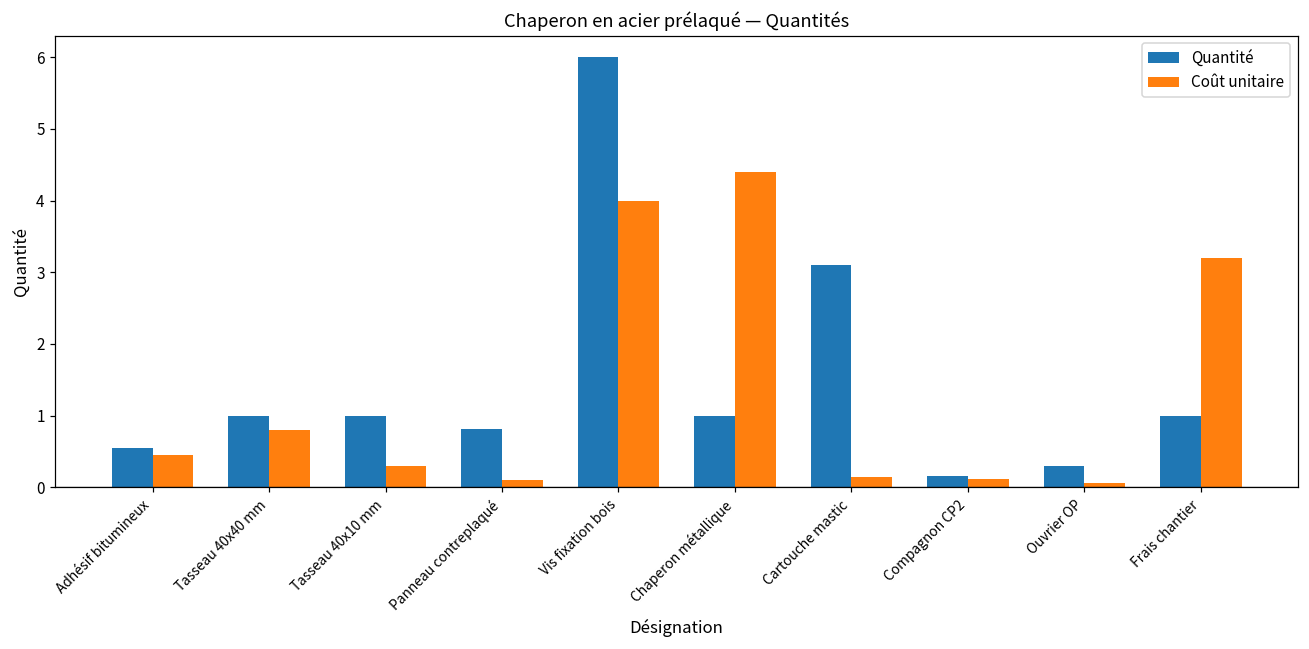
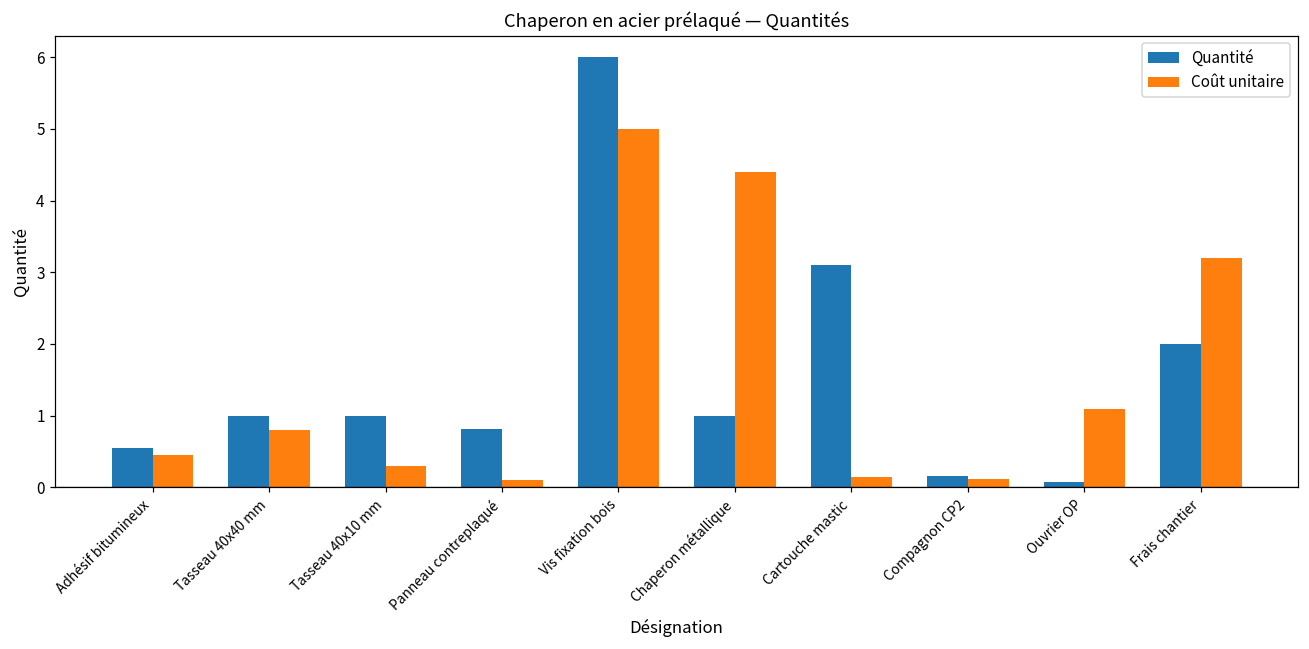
  {
    "Quantité": {
      "Adhésif bitumineux": 0.6,
      "Tasseau 40x40 mm": 1.0,
      "Tasseau 40x10 mm": 1.0,
      "Panneau contreplaqué": 0.8,
      "Vis fixation bois": 6.0,
      "Chaperon métallique": 1.0,
      "Cartouche mastic": 3.1,
      "Compagnon CP2": 0.2,
-     "Ouvrier OP": 0.3,
-     "Frais chantier": 1
+     "Ouvrier OP": 0.1,
+     "Frais chantier": 2
    },
    "Coût unitaire": {
      "Adhésif bitumineux": 0.5,
      "Tasseau 40x40 mm": 0.8,
      "Tasseau 40x10 mm": 0.3,
      "Panneau contreplaqué": 0.1,
-     "Vis fixation bois": 4,
+     "Vis fixation bois": 5,
      "Chaperon métallique": 4.4,
      "Cartouche mastic": 0.2,
      "Compagnon CP2": 0.1,
-     "Ouvrier OP": 0.1,
+     "Ouvrier OP": 1.1,
      "Frais chantier": 3.2
    }
  }
